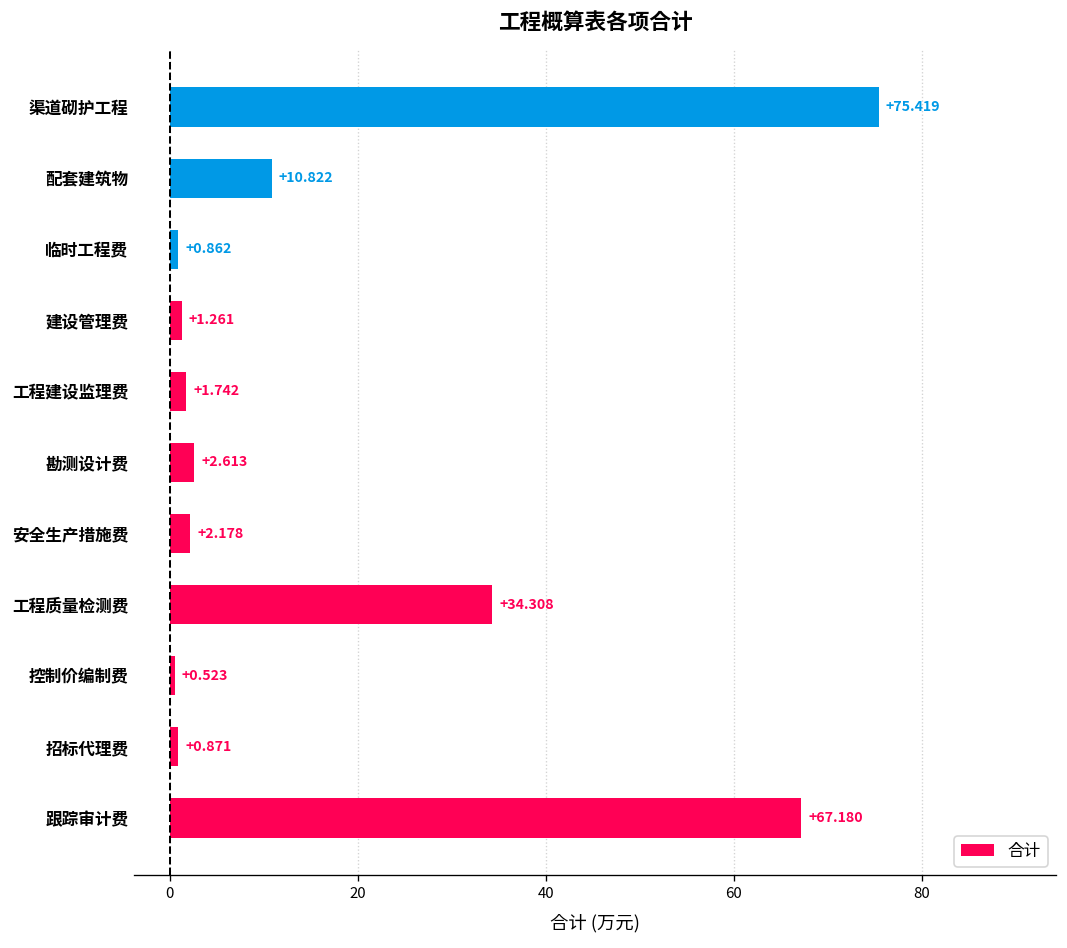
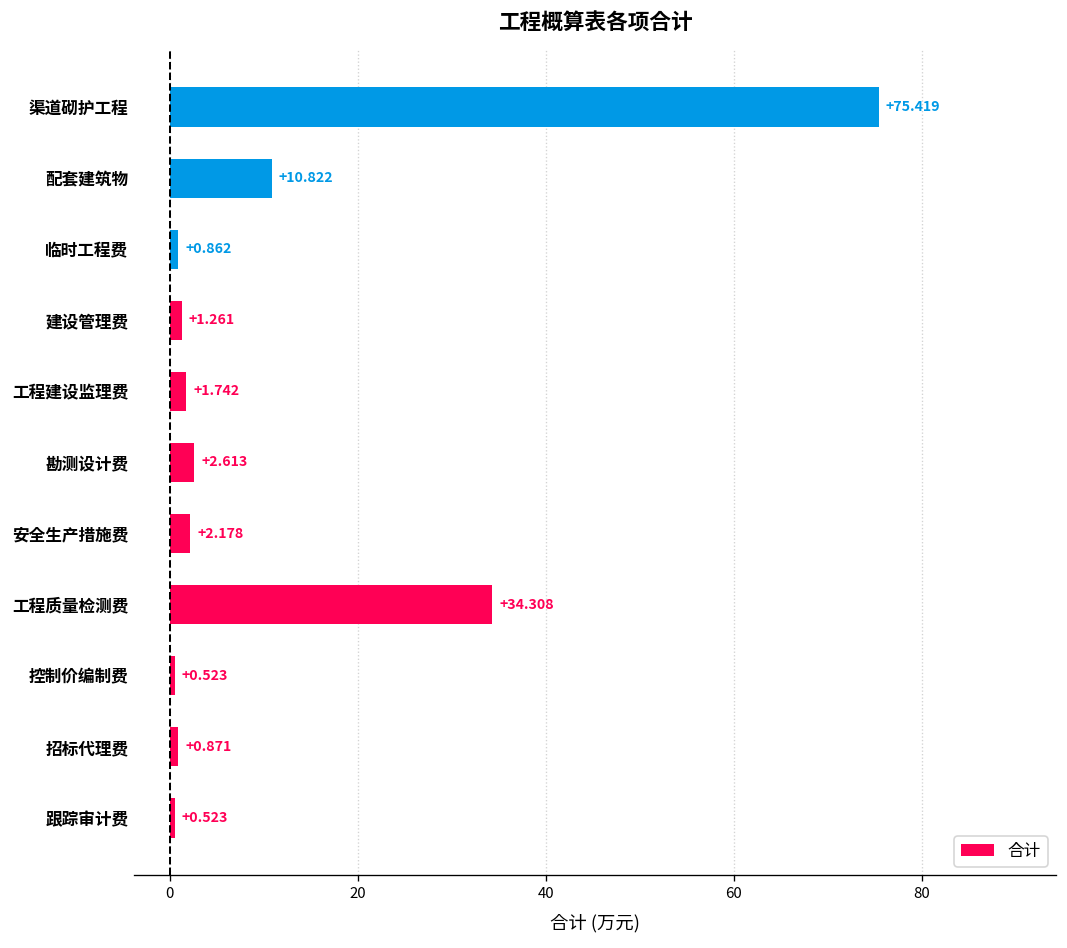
  {
    "渠道砌护工程": "+75.419",
    "配套建筑物": "+10.822",
    "临时工程费": "+0.862",
    "建设管理费": "+1.261",
    "工程建设监理费": "+1.742",
    "勘测设计费": "+2.613",
    "安全生产措施费": "+2.178",
    "工程质量检测费": "+34.308",
    "控制价编制费": "+0.523",
    "招标代理费": "+0.871",
-   "跟踪审计费": "+67.180"
+   "跟踪审计费": "+0.523"
  }
